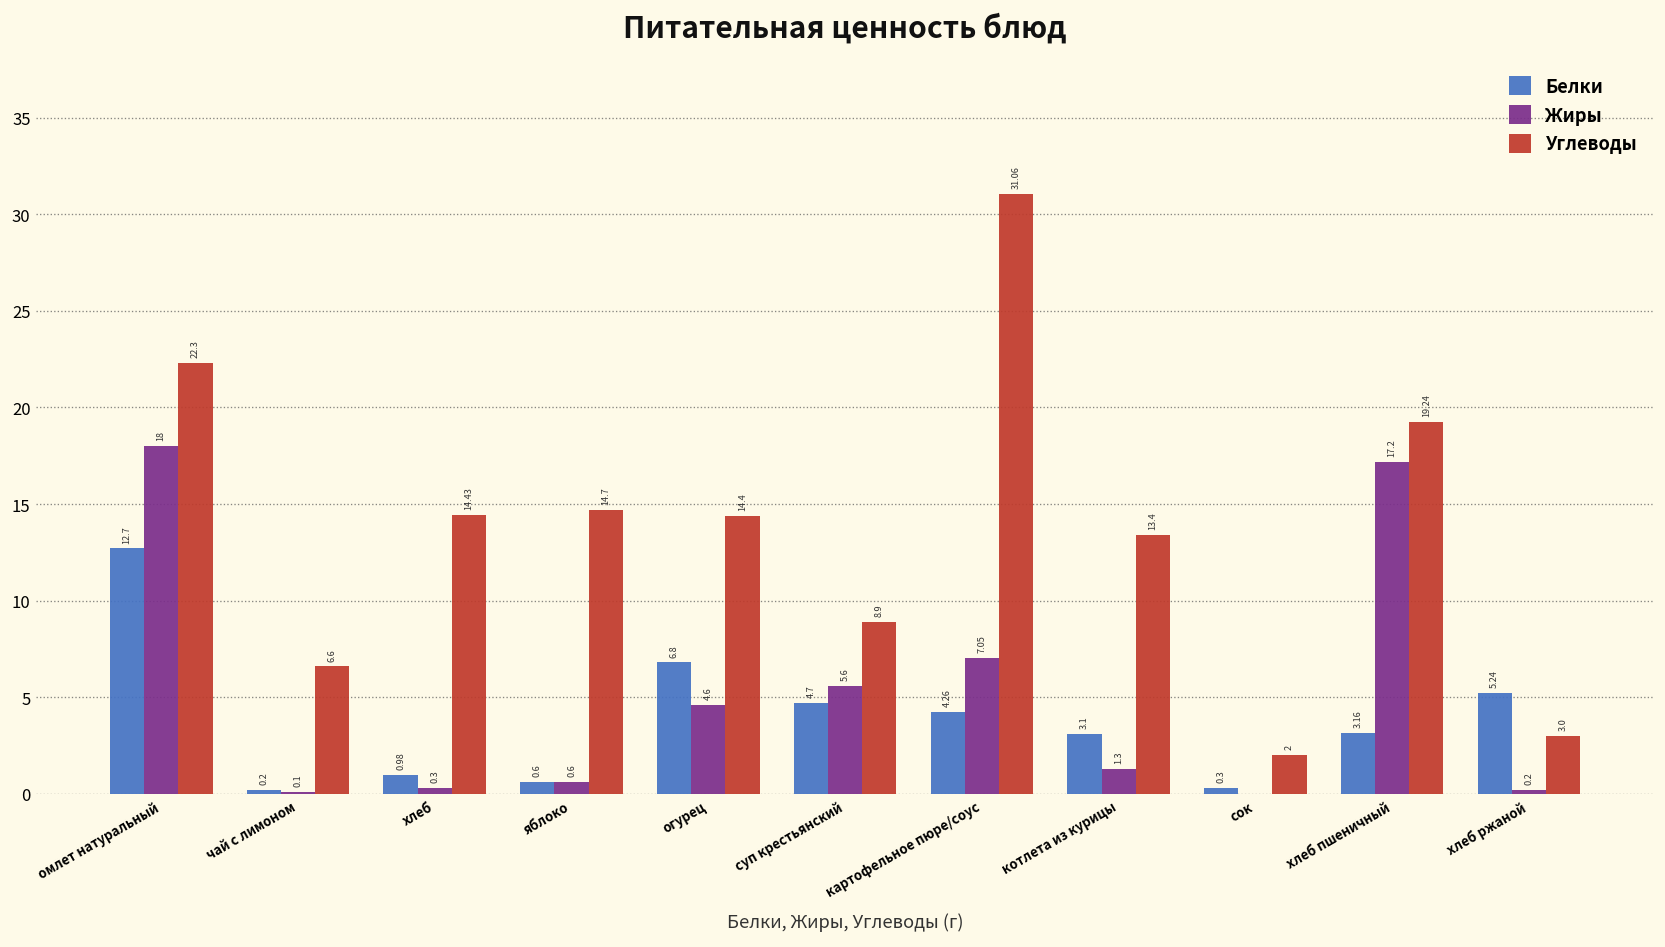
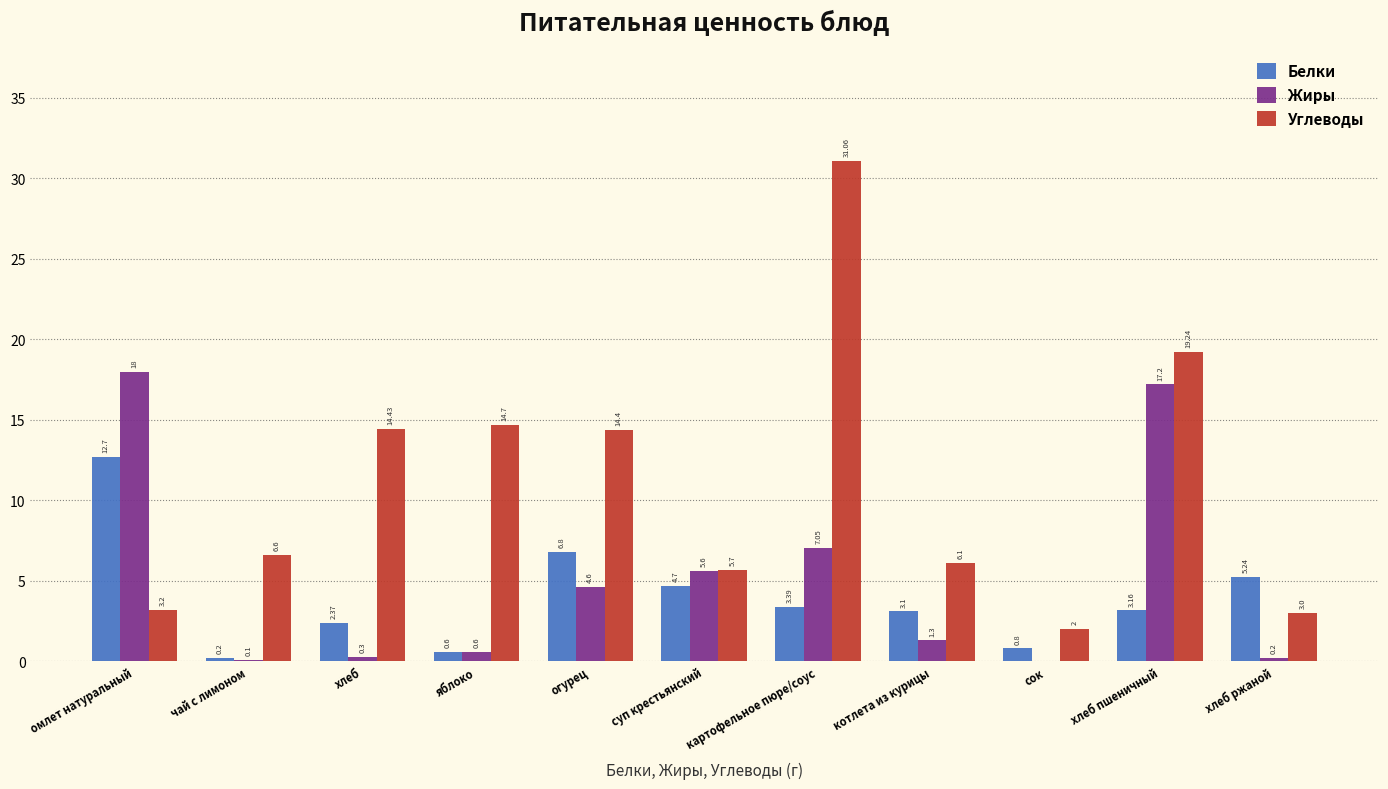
  {
    "Белки": {
      "омлет натуральный": 12.7,
      "чай с лимоном": 0.2,
-     "хлеб": 0.98,
+     "хлеб": 2.37,
      "яблоко": 0.6,
      "огурец": 6.8,
      "суп крестьянский": 4.7,
-     "картофельное пюре/соус": 4.26,
+     "картофельное пюре/соус": 3.39,
      "котлета из курицы": 3.1,
-     "сок": 0.3,
+     "сок": 0.8,
      "хлеб пшеничный": 3.16,
      "хлеб ржаной": 5.24
    },
    "Жиры": {
      "омлет натуральный": 18,
      "чай с лимоном": 0.1,
      "хлеб": 0.3,
      "яблоко": 0.6,
      "огурец": 4.6,
      "суп крестьянский": 5.6,
      "картофельное пюре/соус": 7.05,
      "котлета из курицы": 1.3,
      "хлеб пшеничный": 17.2,
      "хлеб ржаной": 0.2
    },
    "Углеводы": {
-     "омлет натуральный": 22.3,
+     "омлет натуральный": 3.2,
      "чай с лимоном": 6.6,
      "хлеб": 14.43,
      "яблоко": 14.7,
      "огурец": 14.4,
-     "суп крестьянский": 8.9,
+     "суп крестьянский": 5.7,
      "картофельное пюре/соус": 31.06,
-     "котлета из курицы": 13.4,
+     "котлета из курицы": 6.1,
      "сок": 2,
      "хлеб пшеничный": 19.24,
      "хлеб ржаной": 3.0
    }
  }
